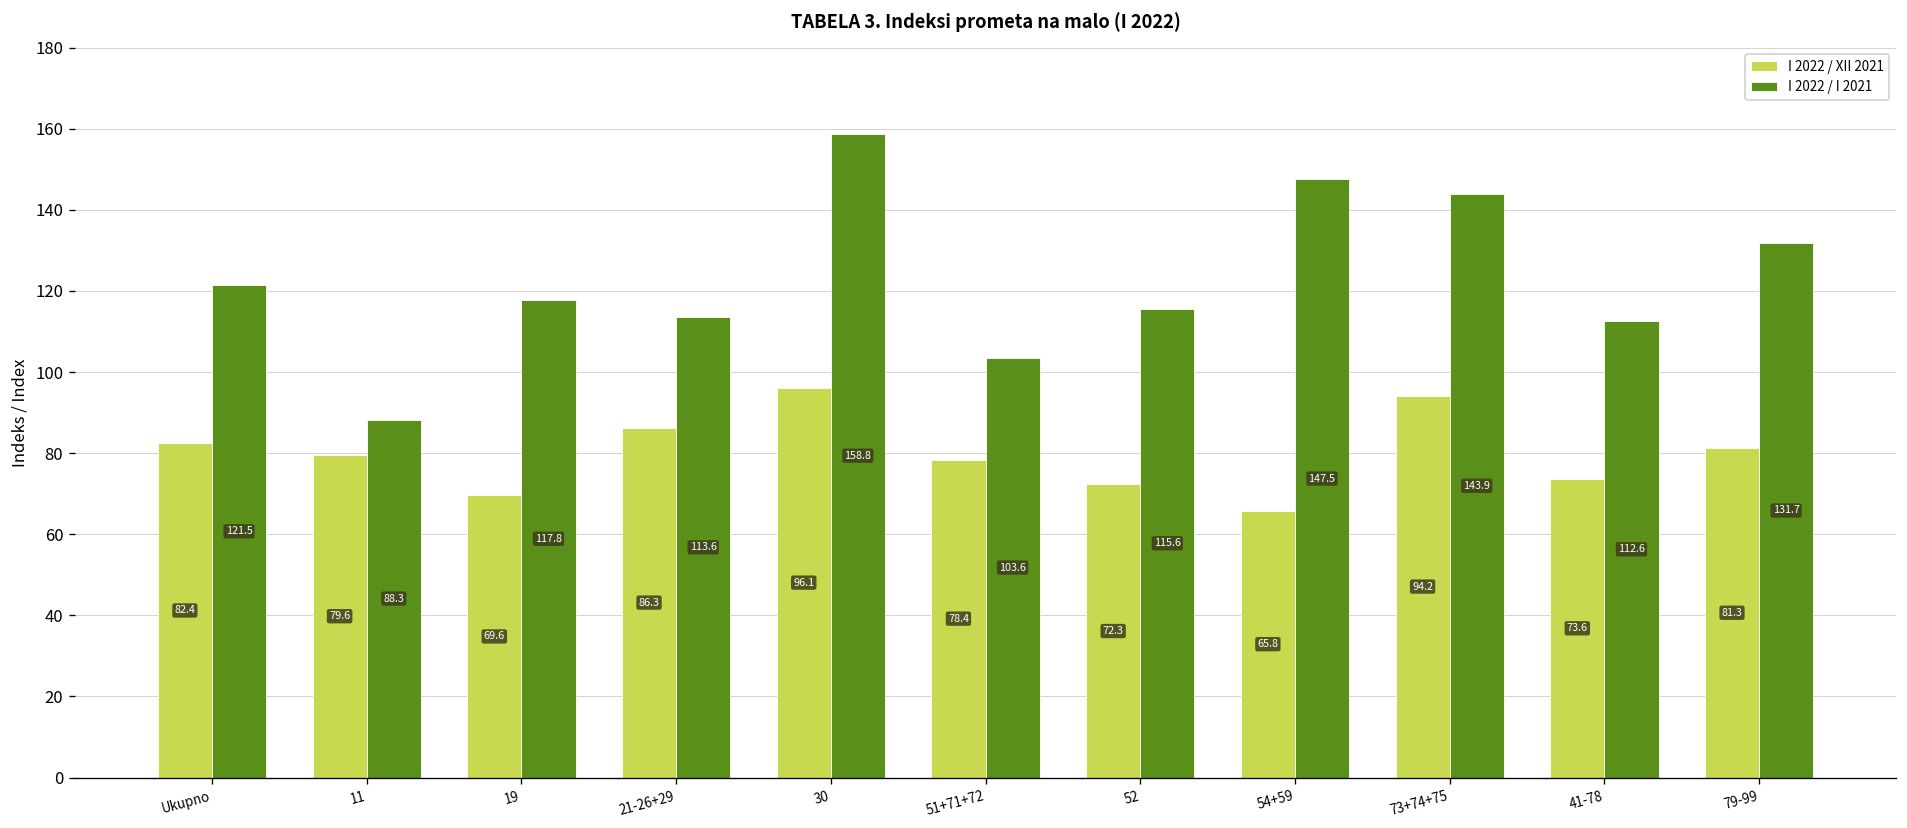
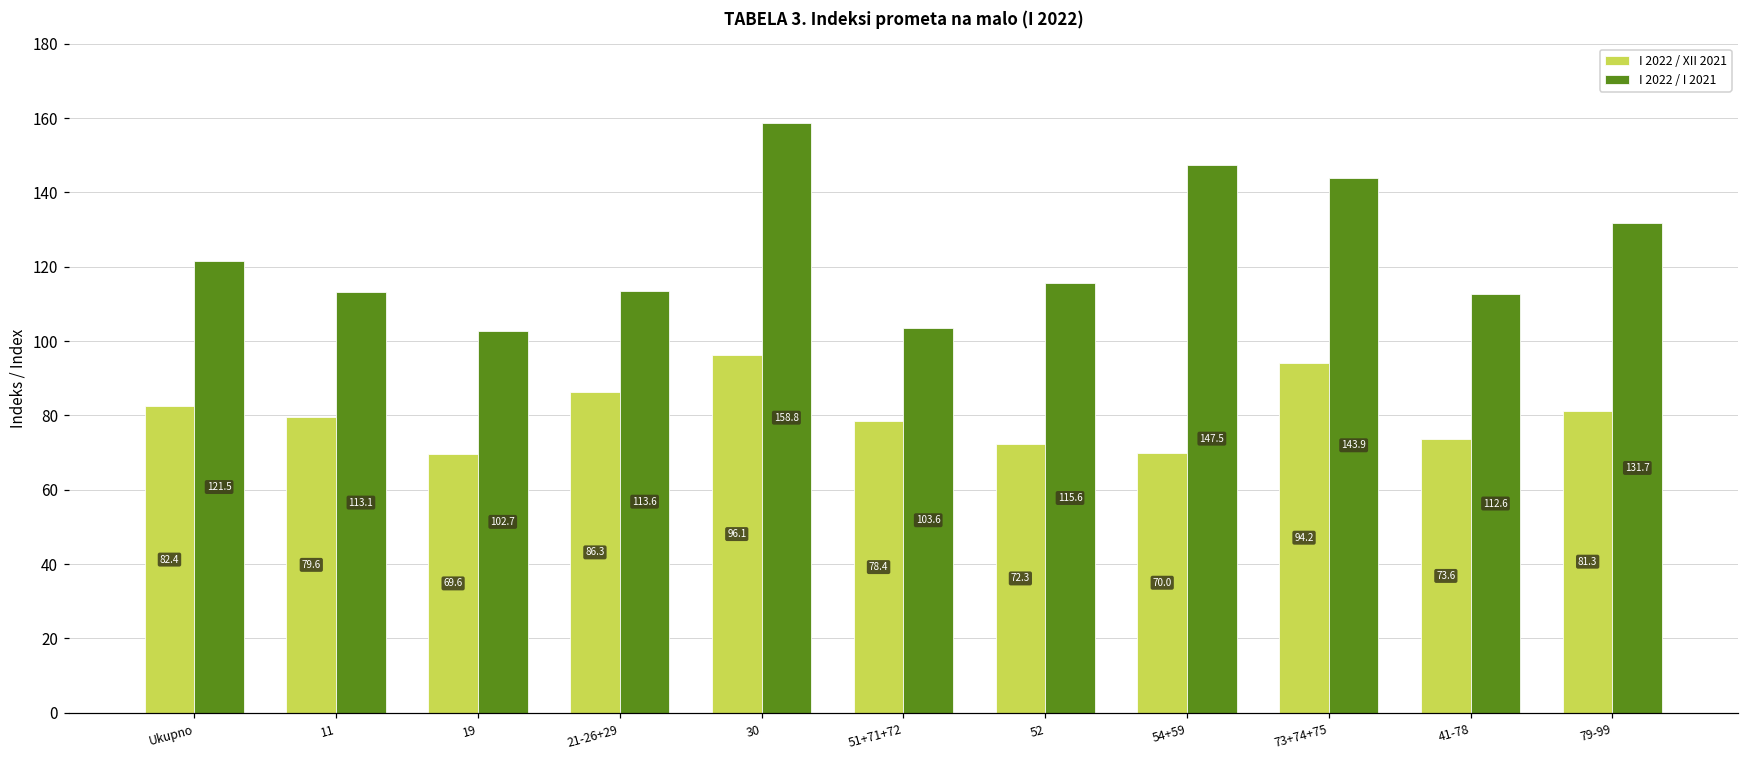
  {
    "I 2022 / XII 2021": {
-     "54+59": 65.8
+     "54+59": 70.0
    },
    "I 2022 / I 2021": {
-     "11": 88.3,
-     "19": 117.8
+     "11": 113.1,
+     "19": 102.7
    }
  }
